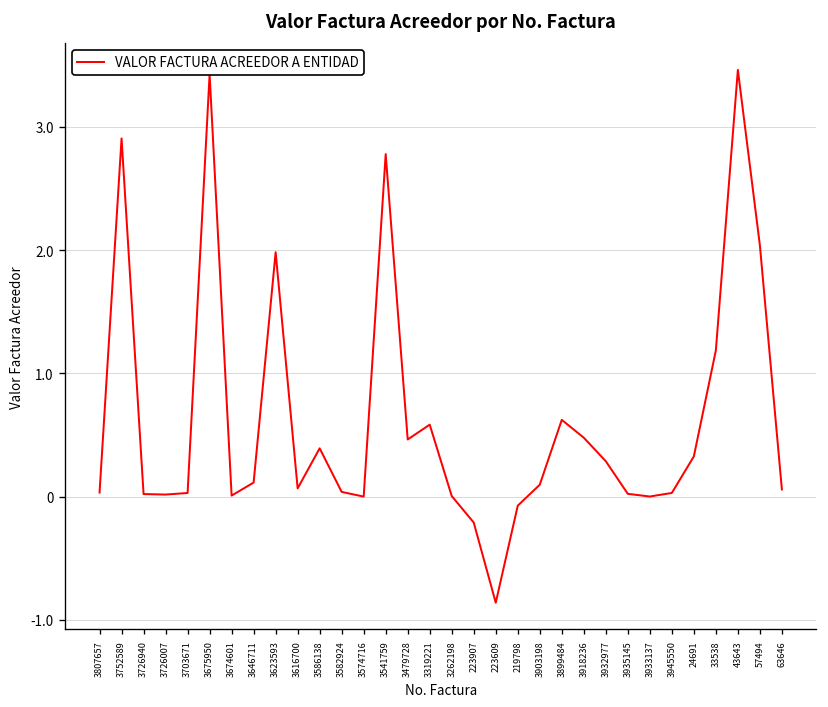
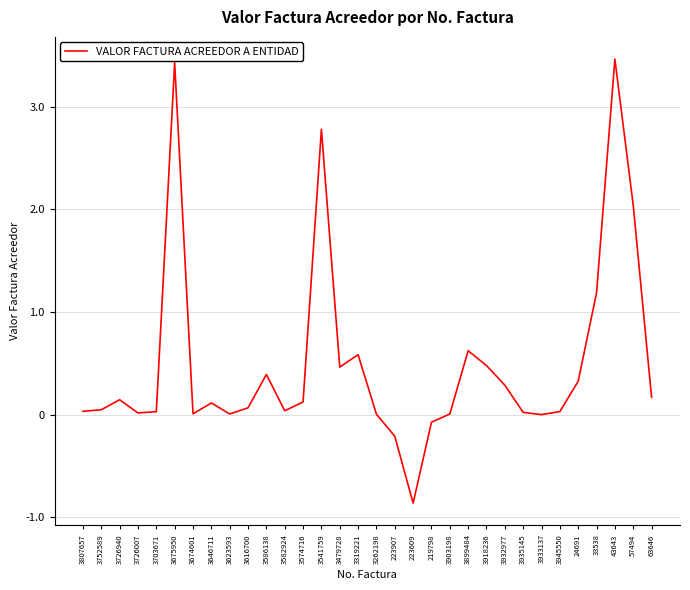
  {
    "3807657": 0.03,
-   "3752589": 2.91,
-   "3726940": 0.02,
+   "3752589": 0.05,
+   "3726940": 0.15,
    "3726007": 0.02,
    "3703671": 0.03,
    "3675950": 3.43,
    "3674601": 0.01,
    "3646711": 0.11,
-   "3623593": 1.98,
+   "3623593": 0.01,
    "3616700": 0.07,
    "3586138": 0.39,
    "3582924": 0.04,
-   "3574716": 0.00,
+   "3574716": 0.12,
    "3541759": 2.78,
    "3479728": 0.46,
    "3319221": 0.58,
    "3262198": 0.01,
    "223907": -0.21,
    "223609": -0.86,
    "219798": -0.07,
-   "3903198": 0.10,
+   "3903198": 0.01,
    "3899484": 0.62,
    "3918236": 0.48,
    "3932977": 0.29,
    "3935145": 0.02,
    "3933137": 0.00,
    "3945550": 0.03,
    "24691": 0.33,
    "33538": 1.19,
    "43643": 3.46,
    "57494": 2.04,
-   "63646": 0.06
+   "63646": 0.17
  }
